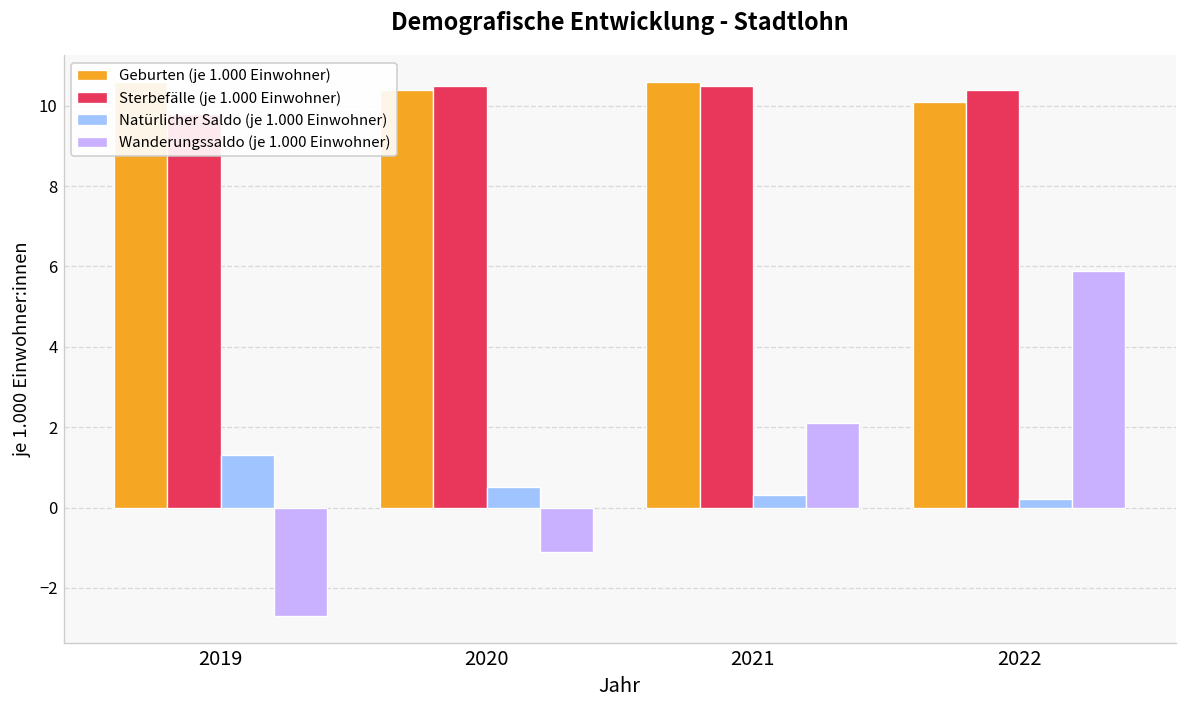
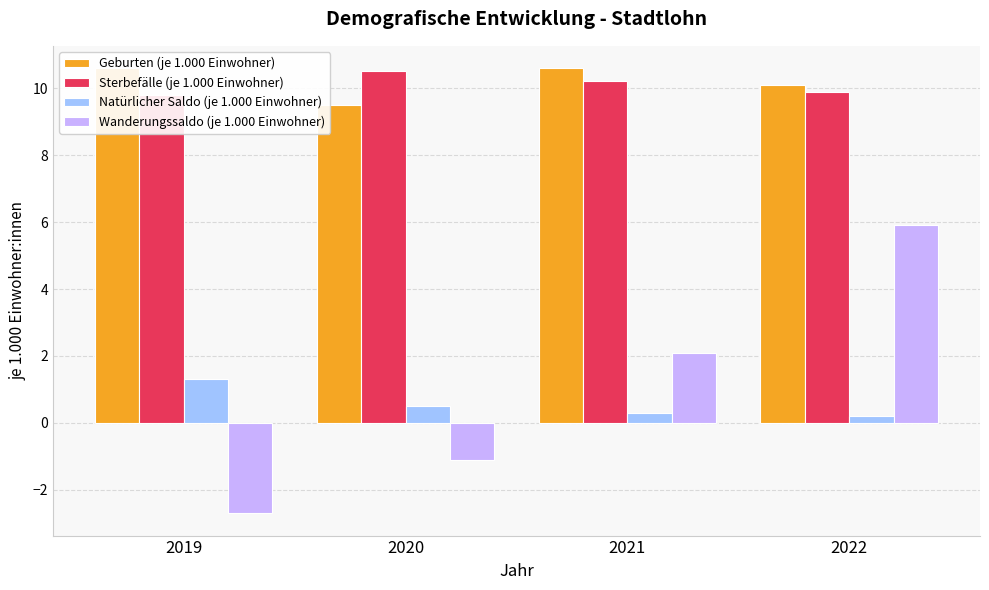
  {
    "Geburten (je 1.000 Einwohner)": {
-     "2020": 10.4,
+     "2020": 9.5,
      "2021": 10.6,
      "2022": 10.1
    },
    "Sterbefälle (je 1.000 Einwohner)": {
      "2020": 10.5,
-     "2021": 10.5,
-     "2022": 10.4
+     "2021": 10.2,
+     "2022": 9.9
    }
  }
